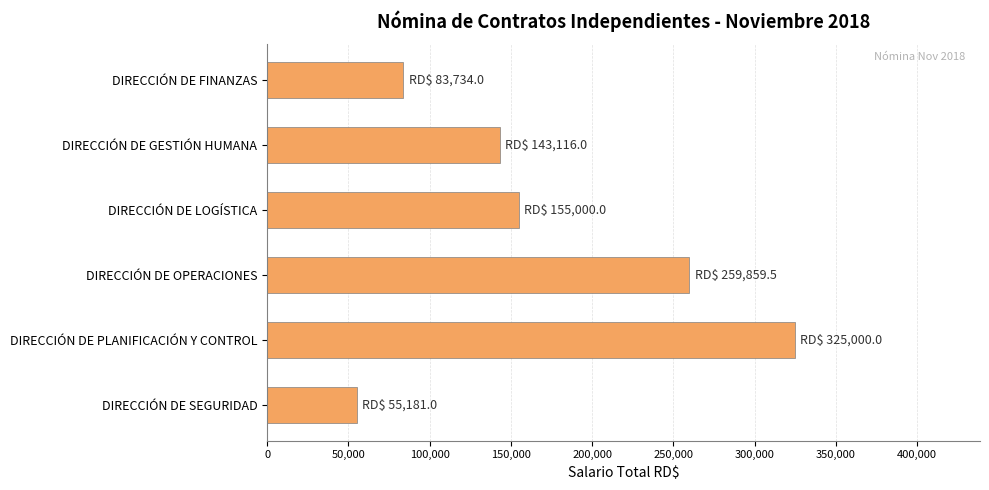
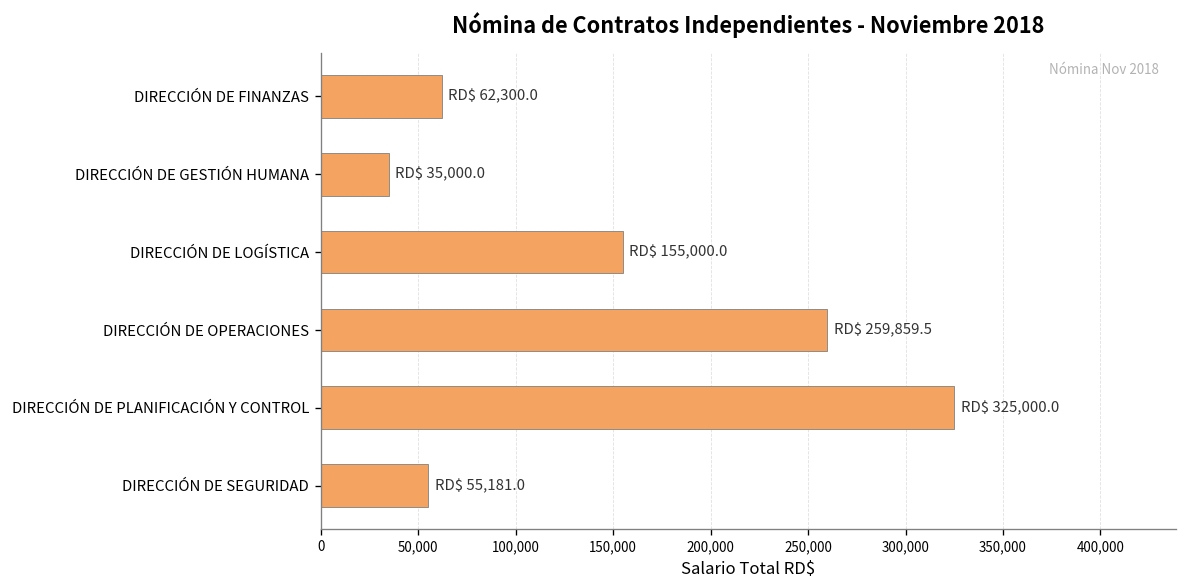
  {
-   "DIRECCIÓN DE FINANZAS": "83,734.0",
-   "DIRECCIÓN DE GESTIÓN HUMANA": "143,116.0",
+   "DIRECCIÓN DE FINANZAS": "62,300.0",
+   "DIRECCIÓN DE GESTIÓN HUMANA": "35,000.0",
    "DIRECCIÓN DE LOGÍSTICA": "155,000.0",
    "DIRECCIÓN DE OPERACIONES": "259,859.5",
    "DIRECCIÓN DE PLANIFICACIÓN Y CONTROL": "325,000.0",
    "DIRECCIÓN DE SEGURIDAD": "55,181.0"
  }
